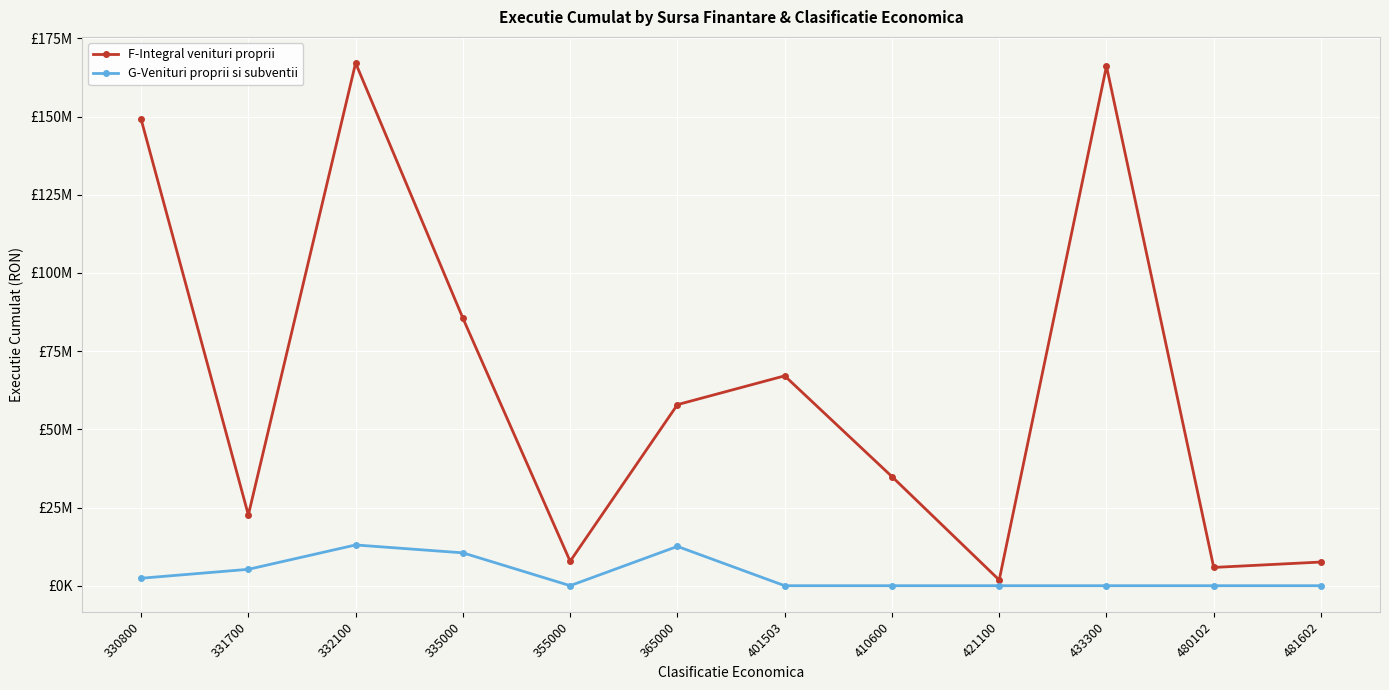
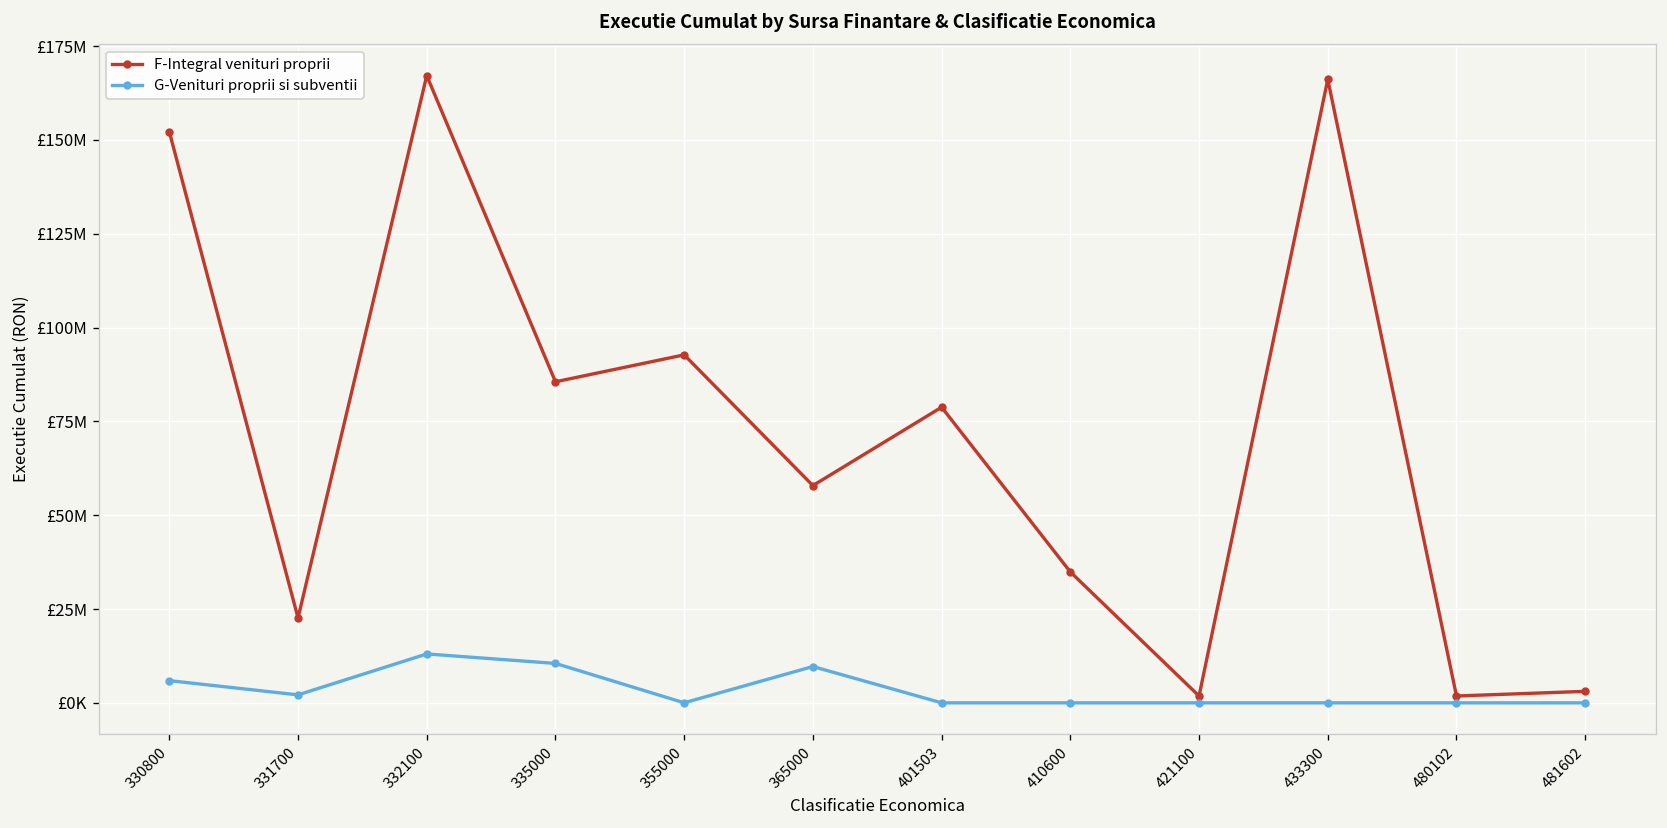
  {
    "F-Integral venituri proprii": {
-     "330800": "£149000000",
+     "330800": "£152000000",
      "331700": "£23000000",
      "332100": "£167000000",
      "335000": "£86000000",
-     "355000": "£8000000",
+     "355000": "£93000000",
      "365000": "£58000000",
-     "401503": "£67000000",
+     "401503": "£79000000",
      "410600": "£35000000",
      "421100": "£2000000",
      "433300": "£166000000",
-     "480102": "£6000000",
-     "481602": "£8000000"
+     "480102": "£2000000",
+     "481602": "£3000000"
    },
    "G-Venituri proprii si subventii": {
-     "330800": "£2000000",
-     "331700": "£5000000",
+     "330800": "£6000000",
+     "331700": "£2000000",
      "332100": "£13000000",
      "335000": "£11000000",
      "355000": "£0",
-     "365000": "£13000000",
+     "365000": "£10000000",
      "401503": "£0",
      "410600": "£0",
      "421100": "£0",
      "433300": "£0",
      "480102": "£0",
      "481602": "£0"
    }
  }
